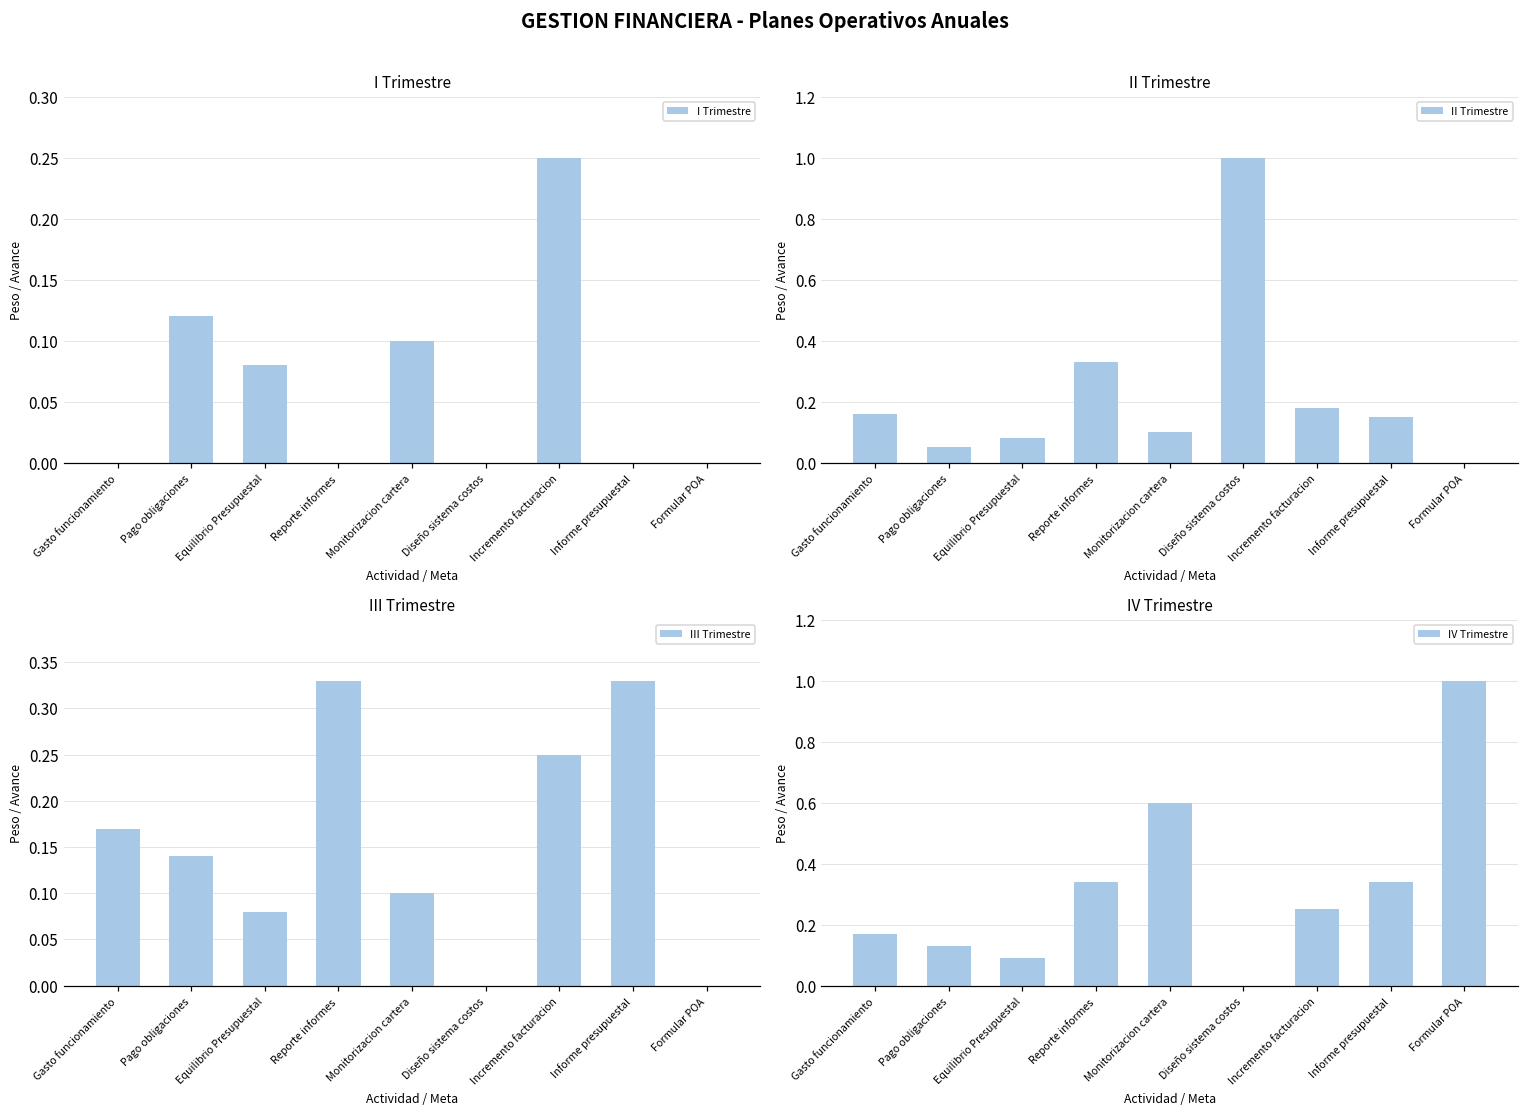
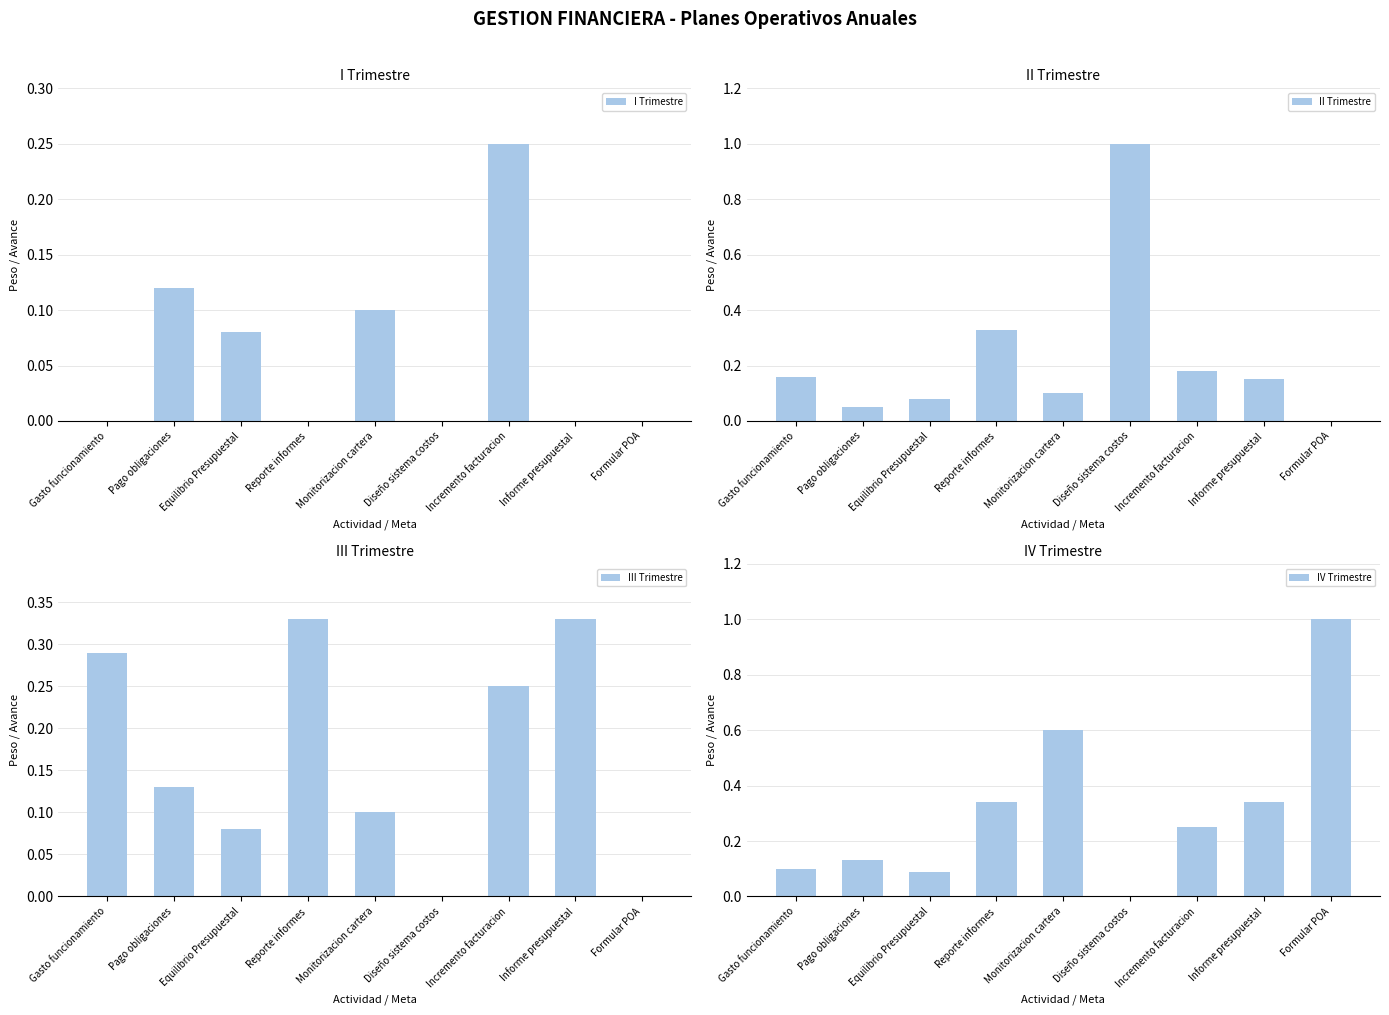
  {
    "I Trimestre": {
      "Gasto funcionamiento": 0.000,
      "Pago obligaciones": 0.120,
      "Equilibrio Presupuestal": 0.080,
      "Reporte informes": 0.000,
      "Monitorizacion cartera": 0.100,
      "Diseño sistema costos": 0.000,
      "Incremento facturacion": 0.250,
      "Informe presupuestal": 0.000,
      "Formular POA": 0.000
    },
    "II Trimestre": {
      "Gasto funcionamiento": 0.16,
      "Pago obligaciones": 0.05,
      "Equilibrio Presupuestal": 0.08,
      "Reporte informes": 0.33,
      "Monitorizacion cartera": 0.10,
      "Diseño sistema costos": 1.00,
      "Incremento facturacion": 0.18,
      "Informe presupuestal": 0.15,
      "Formular POA": 0.00
    },
    "III Trimestre": {
-     "Gasto funcionamiento": 0.17,
-     "Pago obligaciones": 0.14,
+     "Gasto funcionamiento": 0.29,
+     "Pago obligaciones": 0.13,
      "Equilibrio Presupuestal": 0.08,
      "Reporte informes": 0.33,
      "Monitorizacion cartera": 0.10,
      "Diseño sistema costos": 0.00,
      "Incremento facturacion": 0.25,
      "Informe presupuestal": 0.33,
      "Formular POA": 0.00
    },
    "IV Trimestre": {
-     "Gasto funcionamiento": 0.17,
+     "Gasto funcionamiento": 0.10,
      "Pago obligaciones": 0.13,
      "Equilibrio Presupuestal": 0.09,
      "Reporte informes": 0.34,
      "Monitorizacion cartera": 0.60,
      "Diseño sistema costos": 0.00,
      "Incremento facturacion": 0.25,
      "Informe presupuestal": 0.34,
      "Formular POA": 1.00
    }
  }
